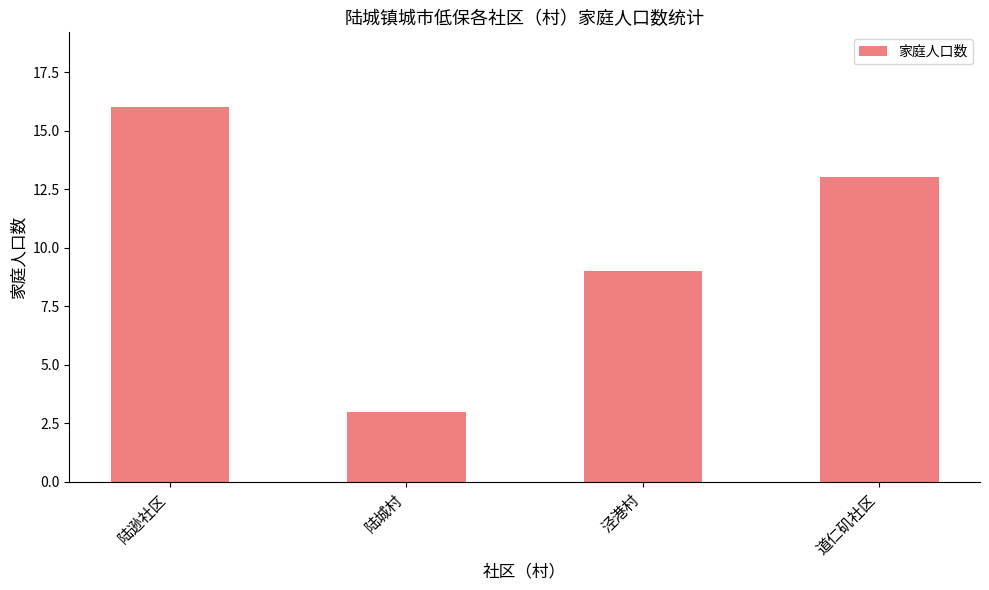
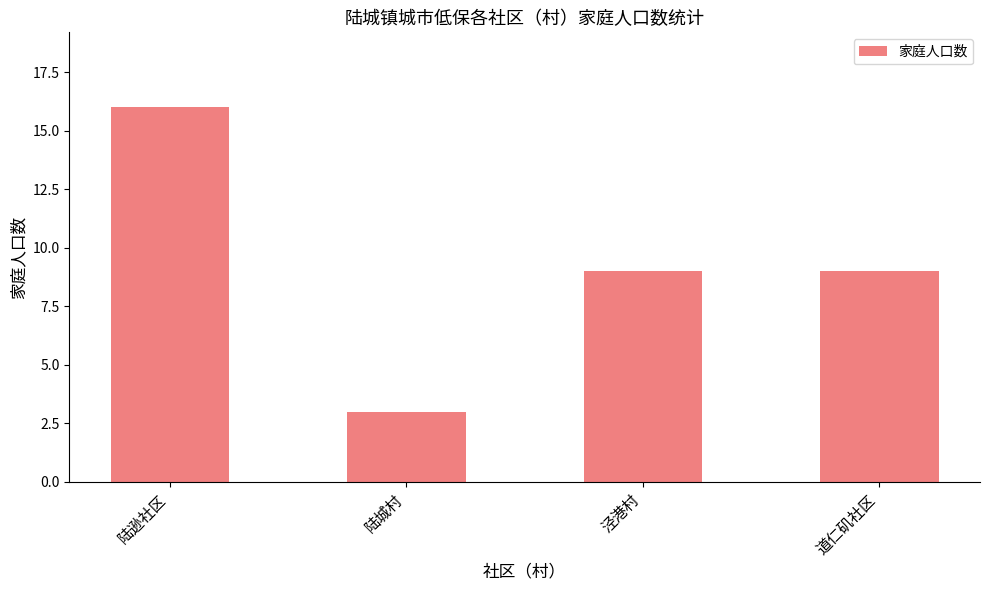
  {
    "陆逊社区": 16,
    "陆城村": 3,
    "泾港村": 9,
-   "道仁矶社区": 13
+   "道仁矶社区": 9
  }
